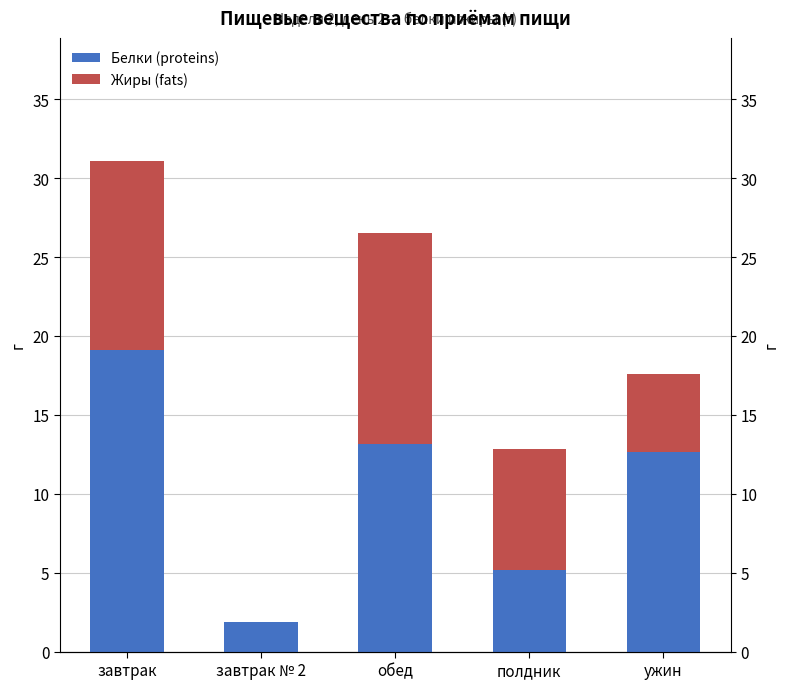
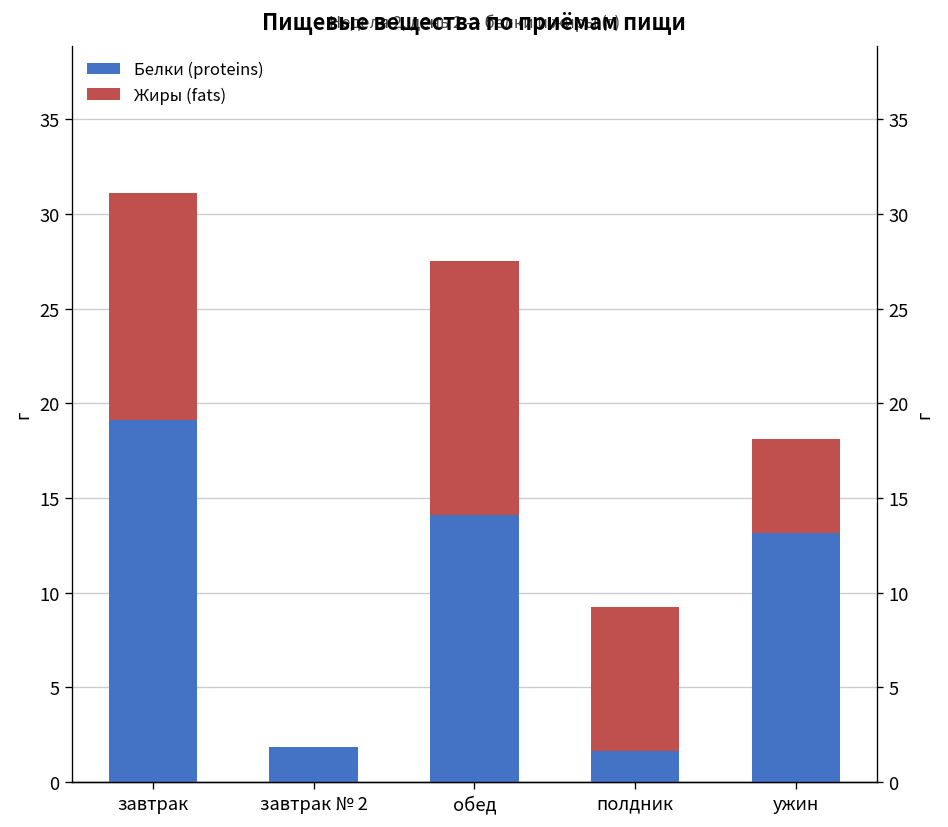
  {
    "Белки (proteins)": {
      "завтрак": 19.1,
      "завтрак № 2": 1.9,
-     "обед": 13.1,
-     "полдник": 5.2,
-     "ужин": 12.6
+     "обед": 14.1,
+     "полдник": 1.6,
+     "ужин": 13.2
    },
    "Жиры (fats)": {
      "завтрак": 12.0,
      "завтрак № 2": 0.0,
      "обед": 13.4,
      "полдник": 7.6,
      "ужин": 5.0
    }
  }
